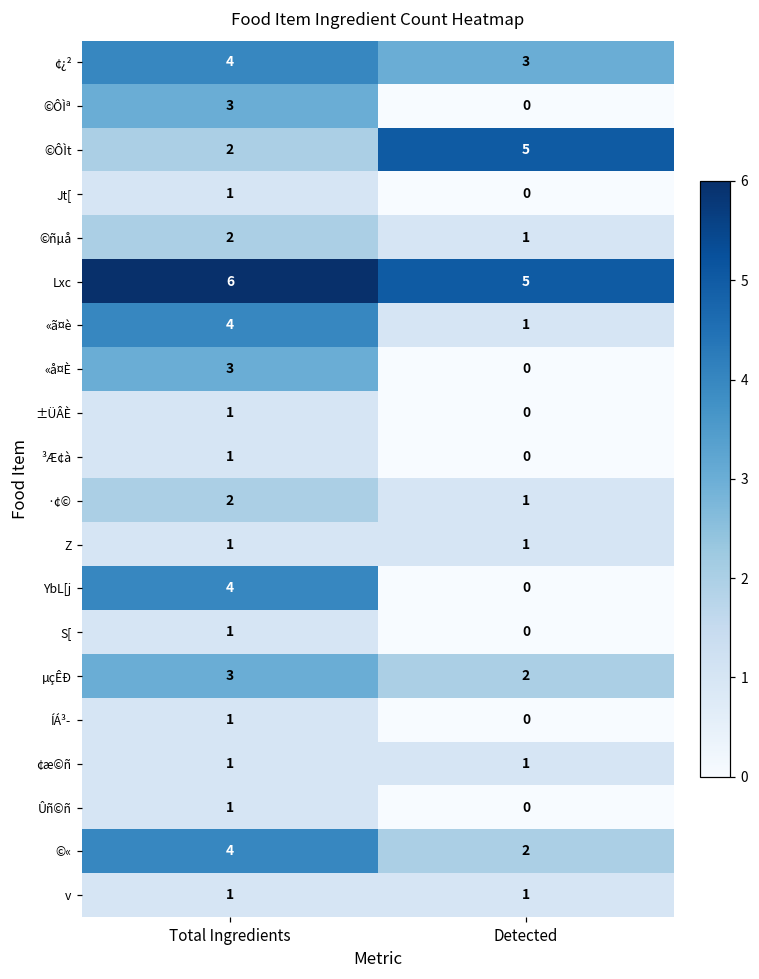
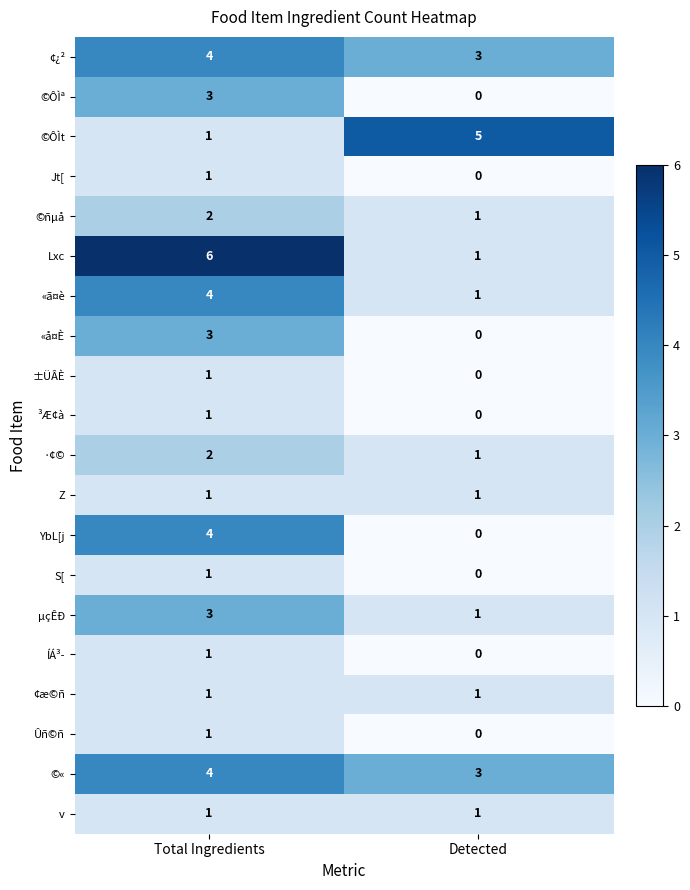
  {
    "¢¿²": {
      "Total Ingredients": 4,
      "Detected": 3
    },
    "©ÔÌª": {
      "Total Ingredients": 3,
      "Detected": 0
    },
    "©ÔÌt": {
-     "Total Ingredients": 2,
+     "Total Ingredients": 1,
      "Detected": 5
    },
    "Jt[": {
      "Total Ingredients": 1,
      "Detected": 0
    },
    "©ñµå": {
      "Total Ingredients": 2,
      "Detected": 1
    },
    "Lxc": {
      "Total Ingredients": 6,
-     "Detected": 5
+     "Detected": 1
    },
    "«ã¤è": {
      "Total Ingredients": 4,
      "Detected": 1
    },
    "«å¤È": {
      "Total Ingredients": 3,
      "Detected": 0
    },
    "±ÜÂÈ": {
      "Total Ingredients": 1,
      "Detected": 0
    },
    "³Æ¢à": {
      "Total Ingredients": 1,
      "Detected": 0
    },
    "·¢©": {
      "Total Ingredients": 2,
      "Detected": 1
    },
    "Z": {
      "Total Ingredients": 1,
      "Detected": 1
    },
    "YbL[j": {
      "Total Ingredients": 4,
      "Detected": 0
    },
    "S[": {
      "Total Ingredients": 1,
      "Detected": 0
    },
    "µçÊÐ": {
      "Total Ingredients": 3,
-     "Detected": 2
+     "Detected": 1
    },
    "ÍÁ³­": {
      "Total Ingredients": 1,
      "Detected": 0
    },
    "¢æ©ñ": {
      "Total Ingredients": 1,
      "Detected": 1
    },
    "Ûñ©ñ": {
      "Total Ingredients": 1,
      "Detected": 0
    },
    "©«": {
      "Total Ingredients": 4,
-     "Detected": 2
+     "Detected": 3
    },
    "v": {
      "Total Ingredients": 1,
      "Detected": 1
    }
  }
